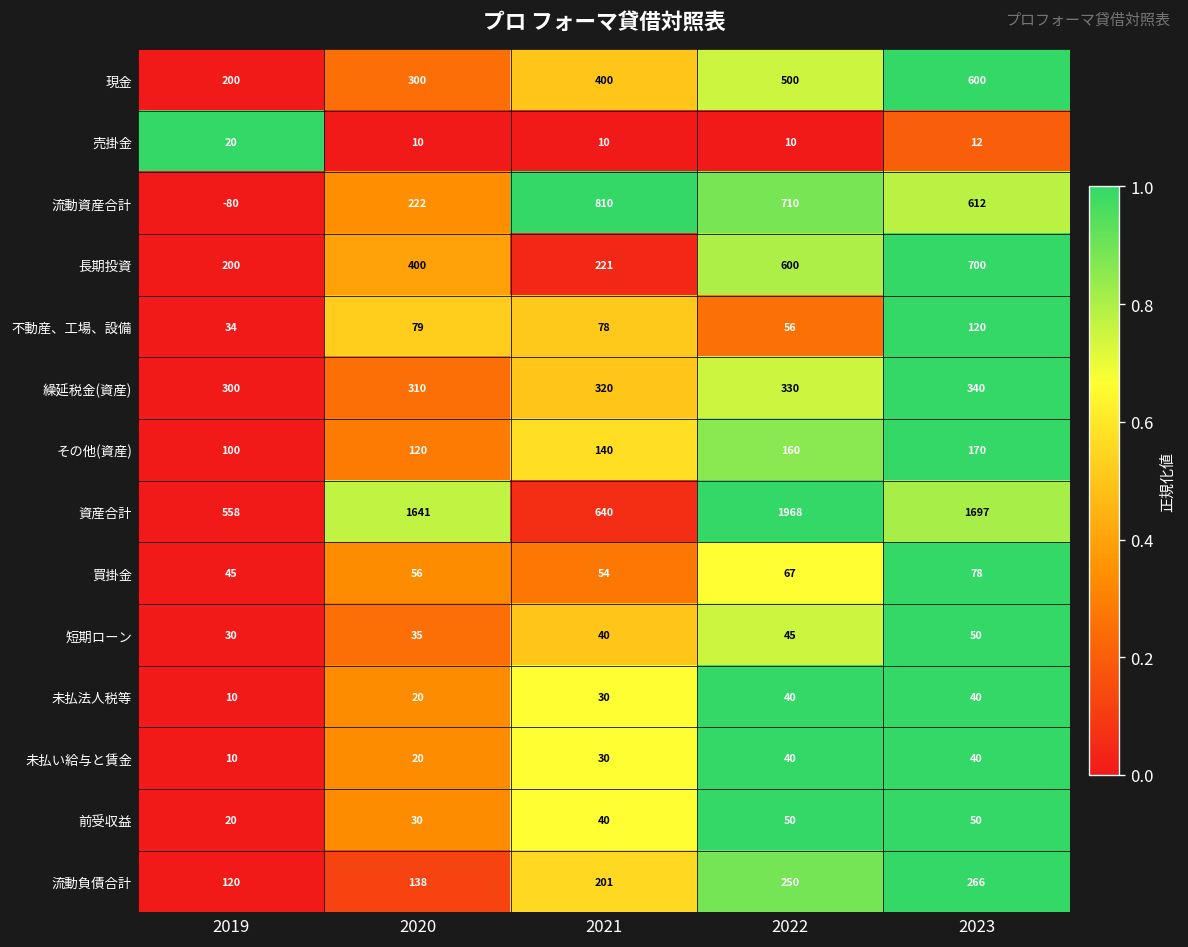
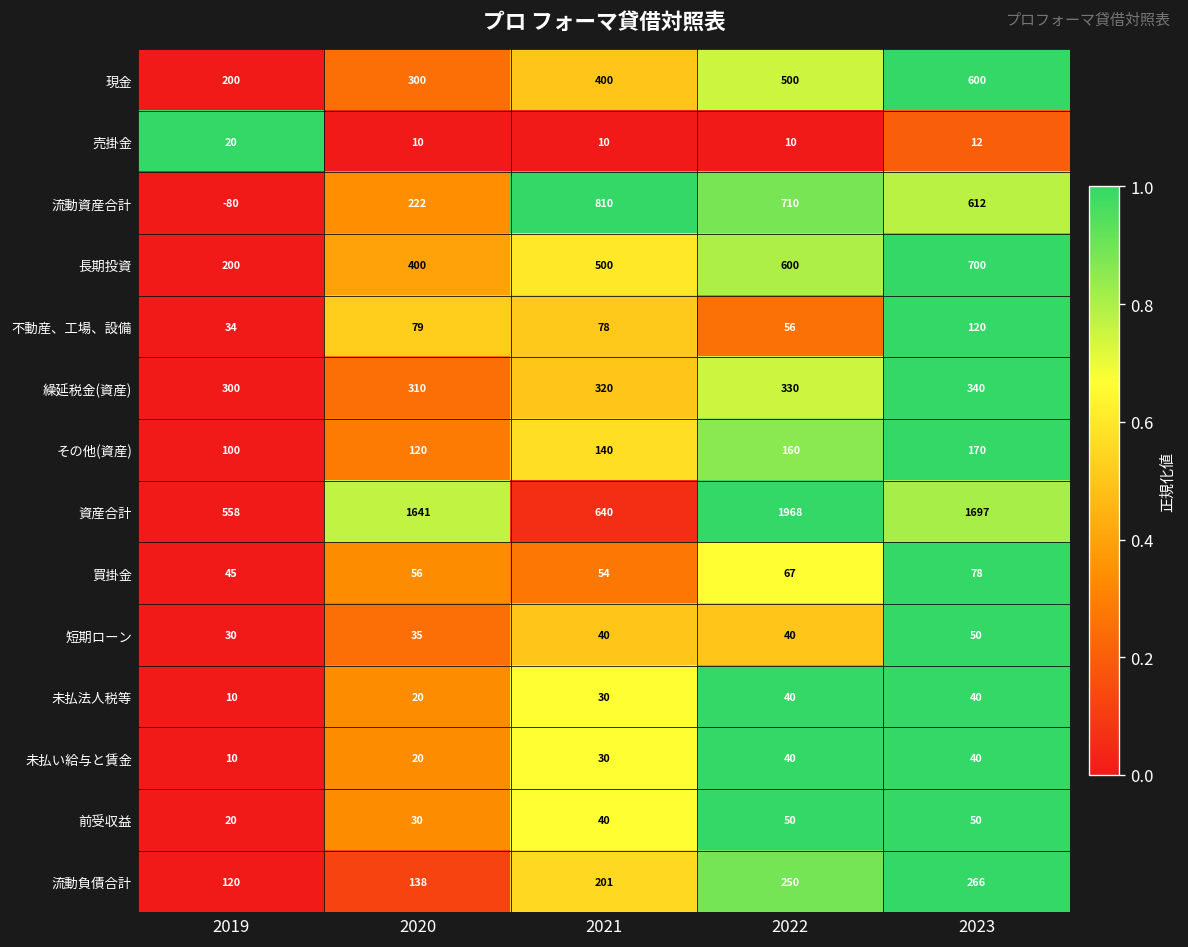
  {
    "現金": {
      "2019": 200,
      "2020": 300,
      "2021": 400,
      "2022": 500,
      "2023": 600
    },
    "売掛金": {
      "2019": 20,
      "2020": 10,
      "2021": 10,
      "2022": 10,
      "2023": 12
    },
    "流動資産合計": {
      "2019": -80,
      "2020": 222,
      "2021": 810,
      "2022": 710,
      "2023": 612
    },
    "長期投資": {
      "2019": 200,
      "2020": 400,
-     "2021": 221,
+     "2021": 500,
      "2022": 600,
      "2023": 700
    },
    "不動産、工場、設備": {
      "2019": 34,
      "2020": 79,
      "2021": 78,
      "2022": 56,
      "2023": 120
    },
    "繰延税金(資産)": {
      "2019": 300,
      "2020": 310,
      "2021": 320,
      "2022": 330,
      "2023": 340
    },
    "その他(資産)": {
      "2019": 100,
      "2020": 120,
      "2021": 140,
      "2022": 160,
      "2023": 170
    },
    "資産合計": {
      "2019": 558,
      "2020": 1641,
      "2021": 640,
      "2022": 1968,
      "2023": 1697
    },
    "買掛金": {
      "2019": 45,
      "2020": 56,
      "2021": 54,
      "2022": 67,
      "2023": 78
    },
    "短期ローン": {
      "2019": 30,
      "2020": 35,
      "2021": 40,
-     "2022": 45,
+     "2022": 40,
      "2023": 50
    },
    "未払法人税等": {
      "2019": 10,
      "2020": 20,
      "2021": 30,
      "2022": 40,
      "2023": 40
    },
    "未払い給与と賃金": {
      "2019": 10,
      "2020": 20,
      "2021": 30,
      "2022": 40,
      "2023": 40
    },
    "前受収益": {
      "2019": 20,
      "2020": 30,
      "2021": 40,
      "2022": 50,
      "2023": 50
    },
    "流動負債合計": {
      "2019": 120,
      "2020": 138,
      "2021": 201,
      "2022": 250,
      "2023": 266
    }
  }
